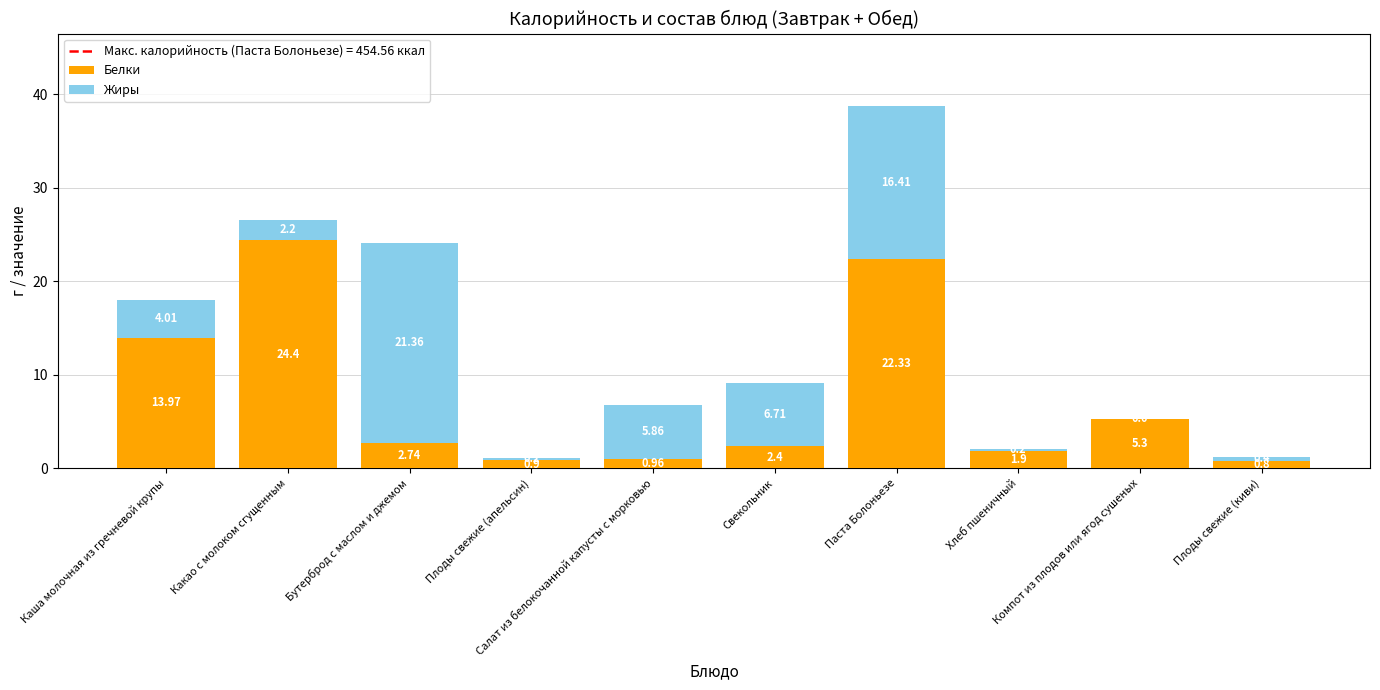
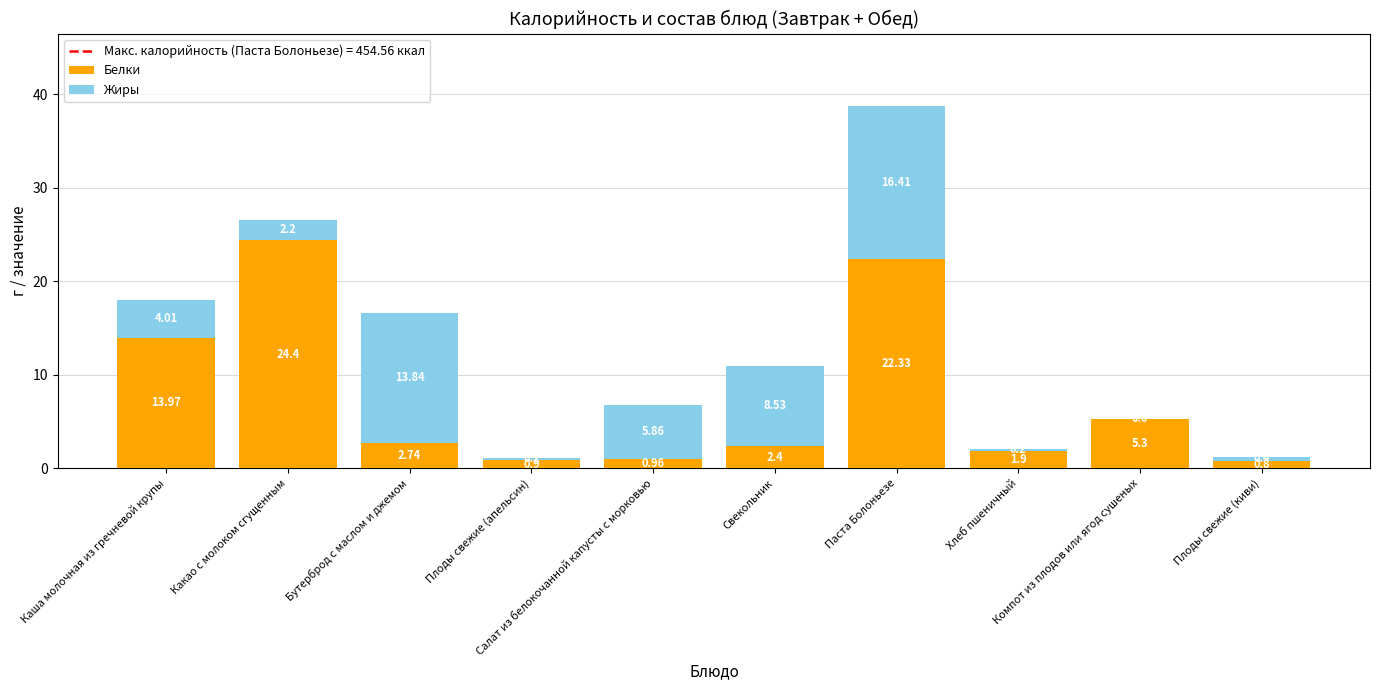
  {
    "Белки": {
      "Каша молочная из гречневой крупы": 13.97,
      "Какао с молоком сгущенным": 24.4,
      "Бутерброд с маслом и джемом": 2.74,
      "Плоды свежие (апельсин)": 0.9,
      "Салат из белокочанной капусты с морковью": 0.96,
      "Свекольник": 2.4,
      "Паста Болоньезе": 22.33,
      "Хлеб пшеничный": 1.9,
      "Компот из плодов или ягод сушеных": 5.3,
      "Плоды свежие (киви)": 0.8
    },
    "Жиры": {
      "Каша молочная из гречневой крупы": 4.01,
      "Какао с молоком сгущенным": 2.2,
-     "Бутерброд с маслом и джемом": 21.36,
+     "Бутерброд с маслом и джемом": 13.84,
      "Салат из белокочанной капусты с морковью": 5.86,
-     "Свекольник": 6.71,
+     "Свекольник": 8.53,
      "Паста Болоньезе": 16.41,
      "Компот из плодов или ягод сушеных": 0.0
    }
  }
